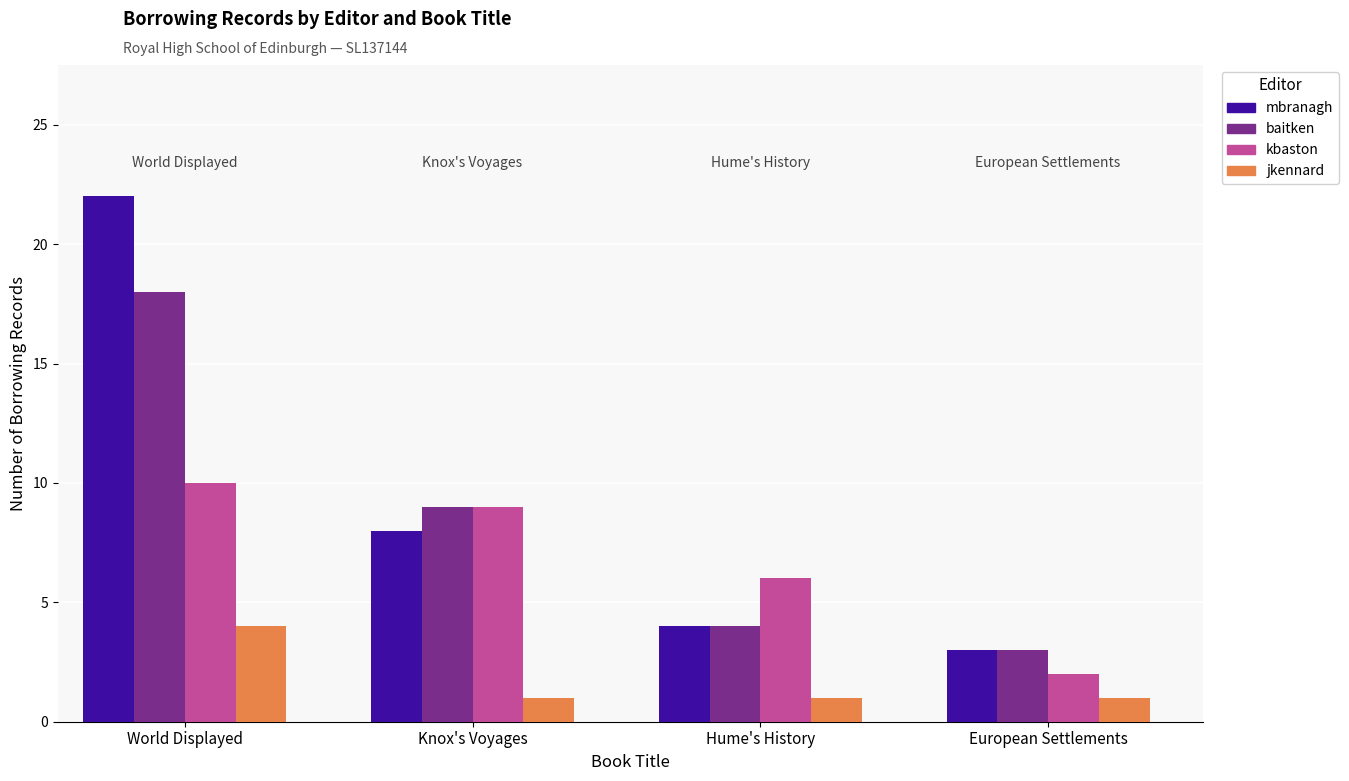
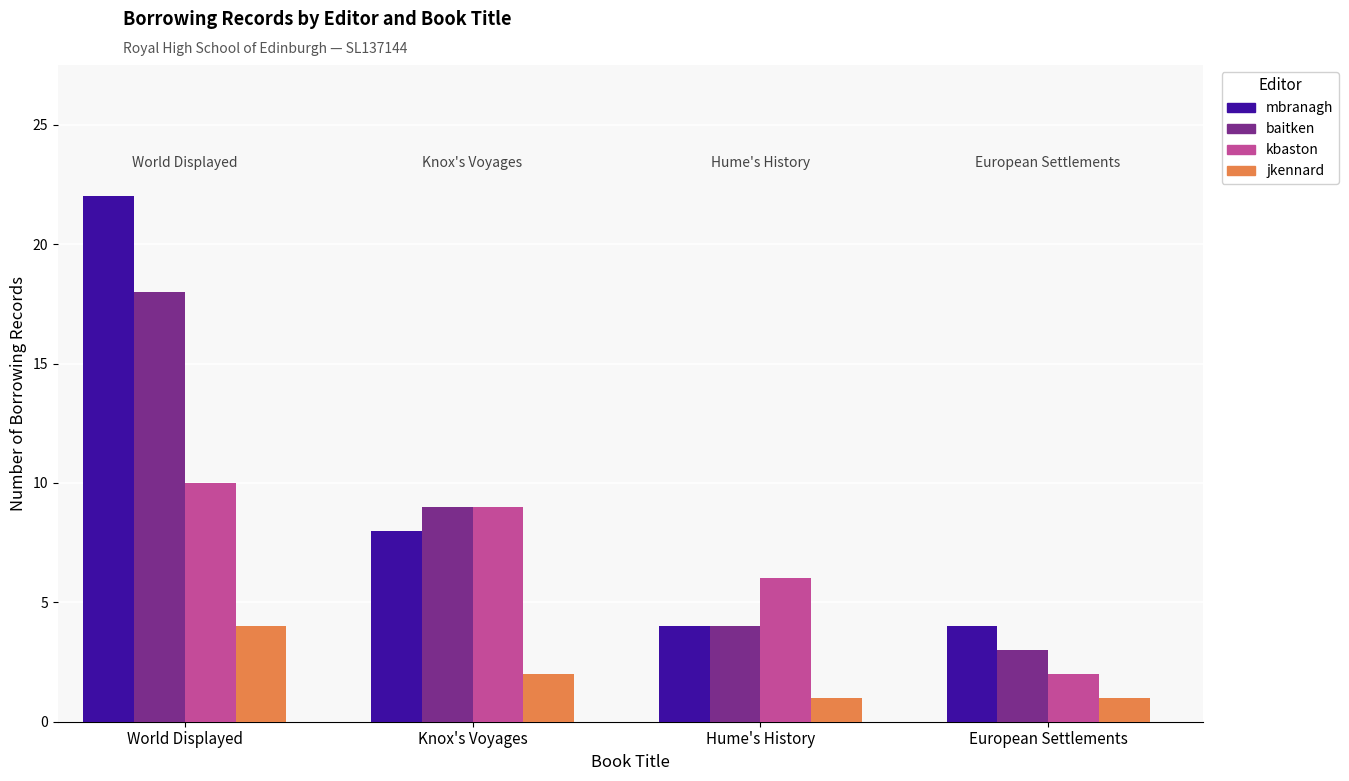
  {
    "mbranagh": {
      "World Displayed": 22,
      "Knox's Voyages": 8,
      "Hume's History": 4,
-     "European Settlements": 3
+     "European Settlements": 4
    },
    "baitken": {
      "World Displayed": 18,
      "Knox's Voyages": 9,
      "Hume's History": 4,
      "European Settlements": 3
    },
    "kbaston": {
      "World Displayed": 10,
      "Knox's Voyages": 9,
      "Hume's History": 6,
      "European Settlements": 2
    },
    "jkennard": {
      "World Displayed": 4,
-     "Knox's Voyages": 1,
+     "Knox's Voyages": 2,
      "Hume's History": 1,
      "European Settlements": 1
    }
  }
